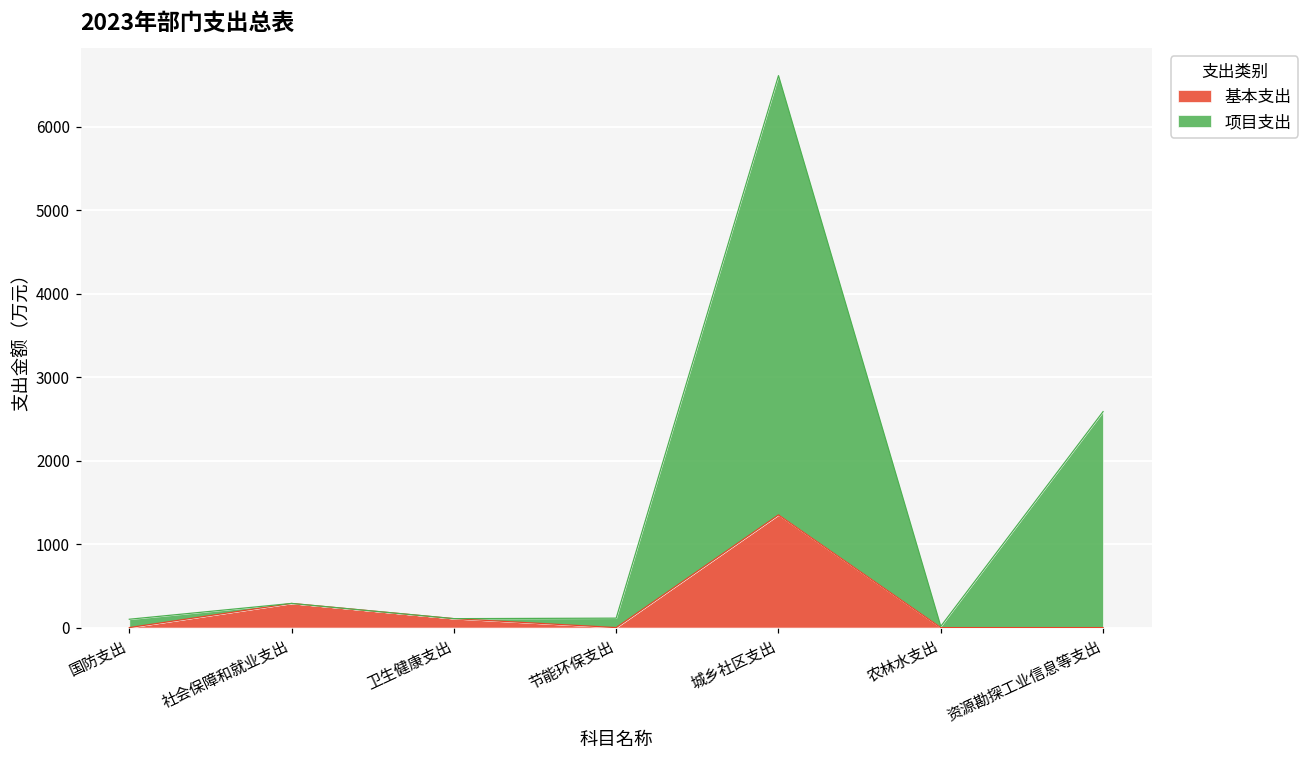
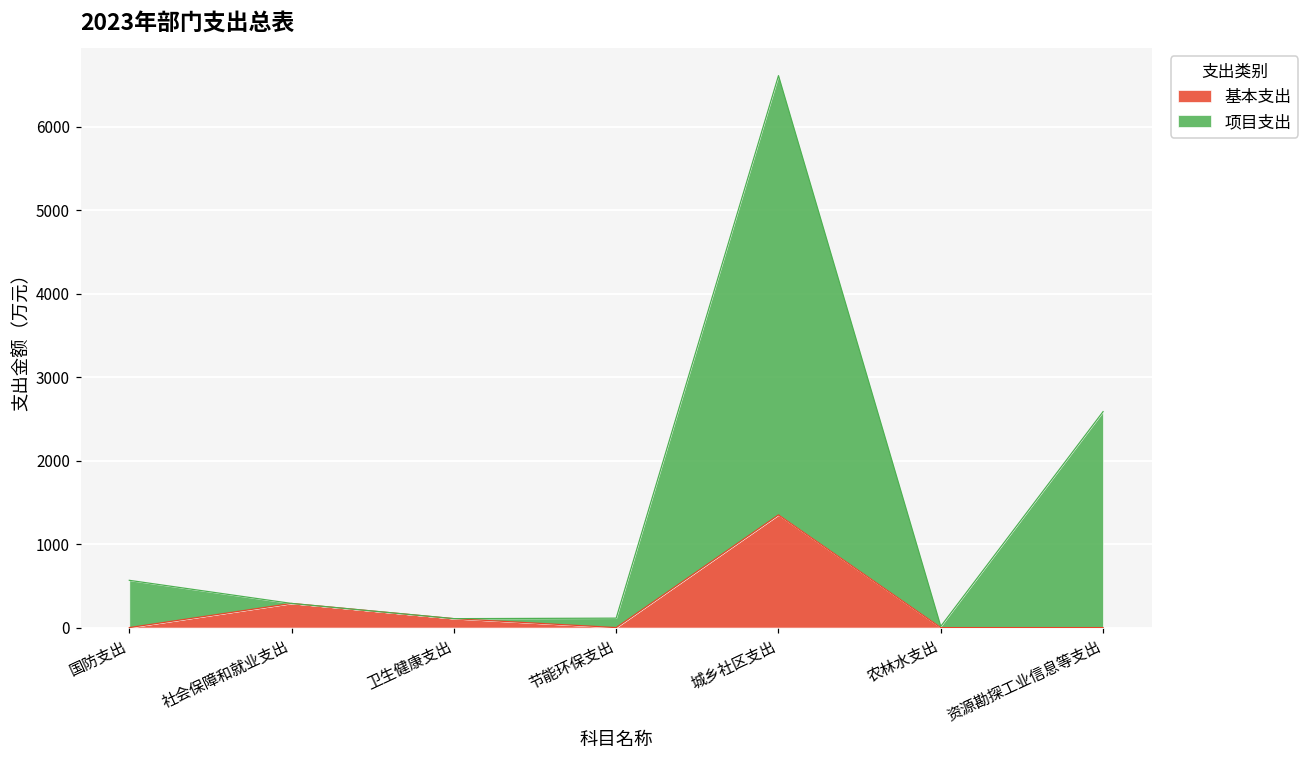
  {
    "基本支出": {
      "国防支出": 0,
      "节能环保支出": 0,
      "城乡社区支出": 1300,
      "资源勘探工业信息等支出": 0
    },
    "项目支出": {
-     "国防支出": 100,
+     "国防支出": 600,
      "节能环保支出": 100,
      "城乡社区支出": 5300,
      "资源勘探工业信息等支出": 2600
    }
  }
